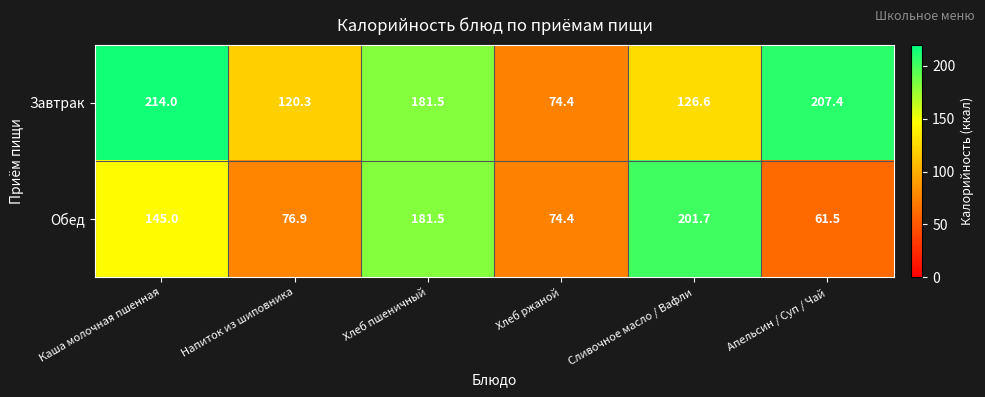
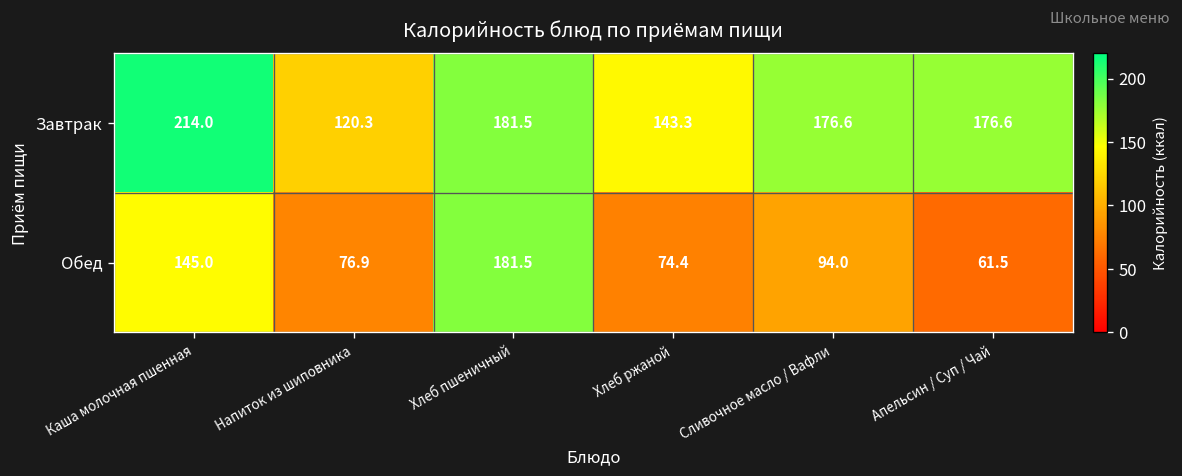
  {
    "Завтрак": {
      "Каша молочная пшенная": 214.0,
      "Напиток из шиповника": 120.3,
      "Хлеб пшеничный": 181.5,
-     "Хлеб ржаной": 74.4,
-     "Сливочное масло / Вафли": 126.6,
-     "Апельсин / Суп / Чай": 207.4
+     "Хлеб ржаной": 143.3,
+     "Сливочное масло / Вафли": 176.6,
+     "Апельсин / Суп / Чай": 176.6
    },
    "Обед": {
      "Каша молочная пшенная": 145.0,
      "Напиток из шиповника": 76.9,
      "Хлеб пшеничный": 181.5,
      "Хлеб ржаной": 74.4,
-     "Сливочное масло / Вафли": 201.7,
+     "Сливочное масло / Вафли": 94.0,
      "Апельсин / Суп / Чай": 61.5
    }
  }
